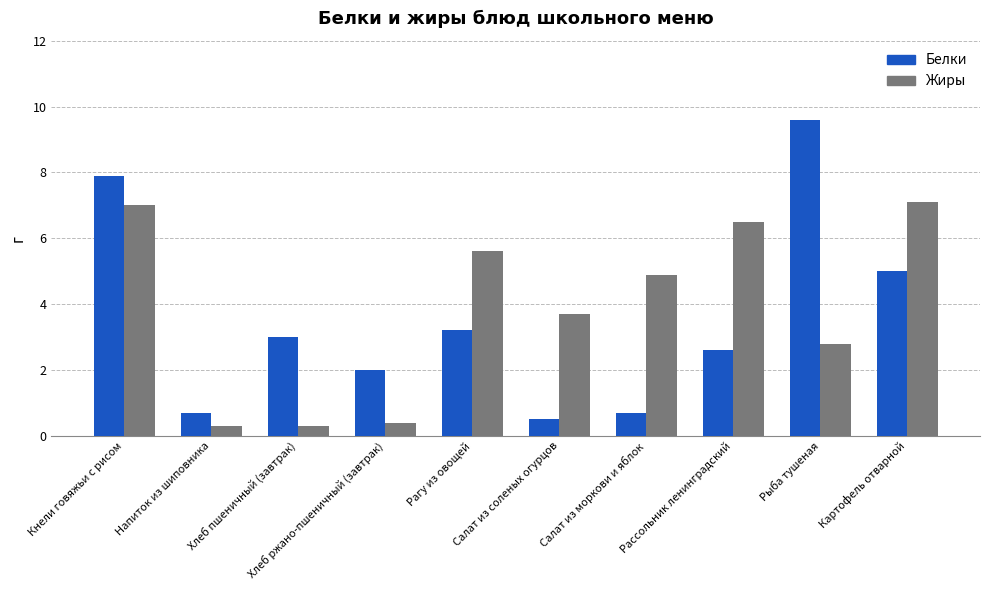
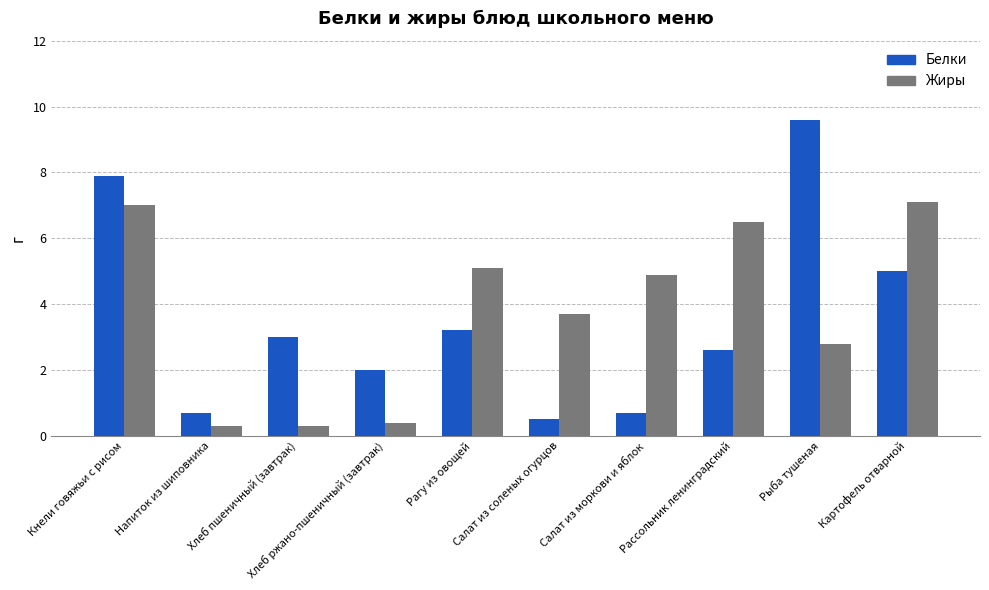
  {
    "Белки": {
      "Кнели говяжьи с рисом": 7.9,
      "Напиток из шиповника": 0.7,
      "Хлеб пшеничный (завтрак)": 3.0,
      "Хлеб ржано-пшеничный (завтрак)": 2.0,
      "Рагу из овощей": 3.2,
      "Салат из соленых огурцов": 0.5,
      "Салат из моркови и яблок": 0.7,
      "Рассольник ленинградский": 2.6,
      "Рыба тушеная": 9.6,
      "Картофель отварной": 5.0
    },
    "Жиры": {
      "Кнели говяжьи с рисом": 7.0,
      "Напиток из шиповника": 0.3,
      "Хлеб пшеничный (завтрак)": 0.3,
      "Хлеб ржано-пшеничный (завтрак)": 0.4,
-     "Рагу из овощей": 5.6,
+     "Рагу из овощей": 5.1,
      "Салат из соленых огурцов": 3.7,
      "Салат из моркови и яблок": 4.9,
      "Рассольник ленинградский": 6.5,
      "Рыба тушеная": 2.8,
      "Картофель отварной": 7.1
    }
  }
